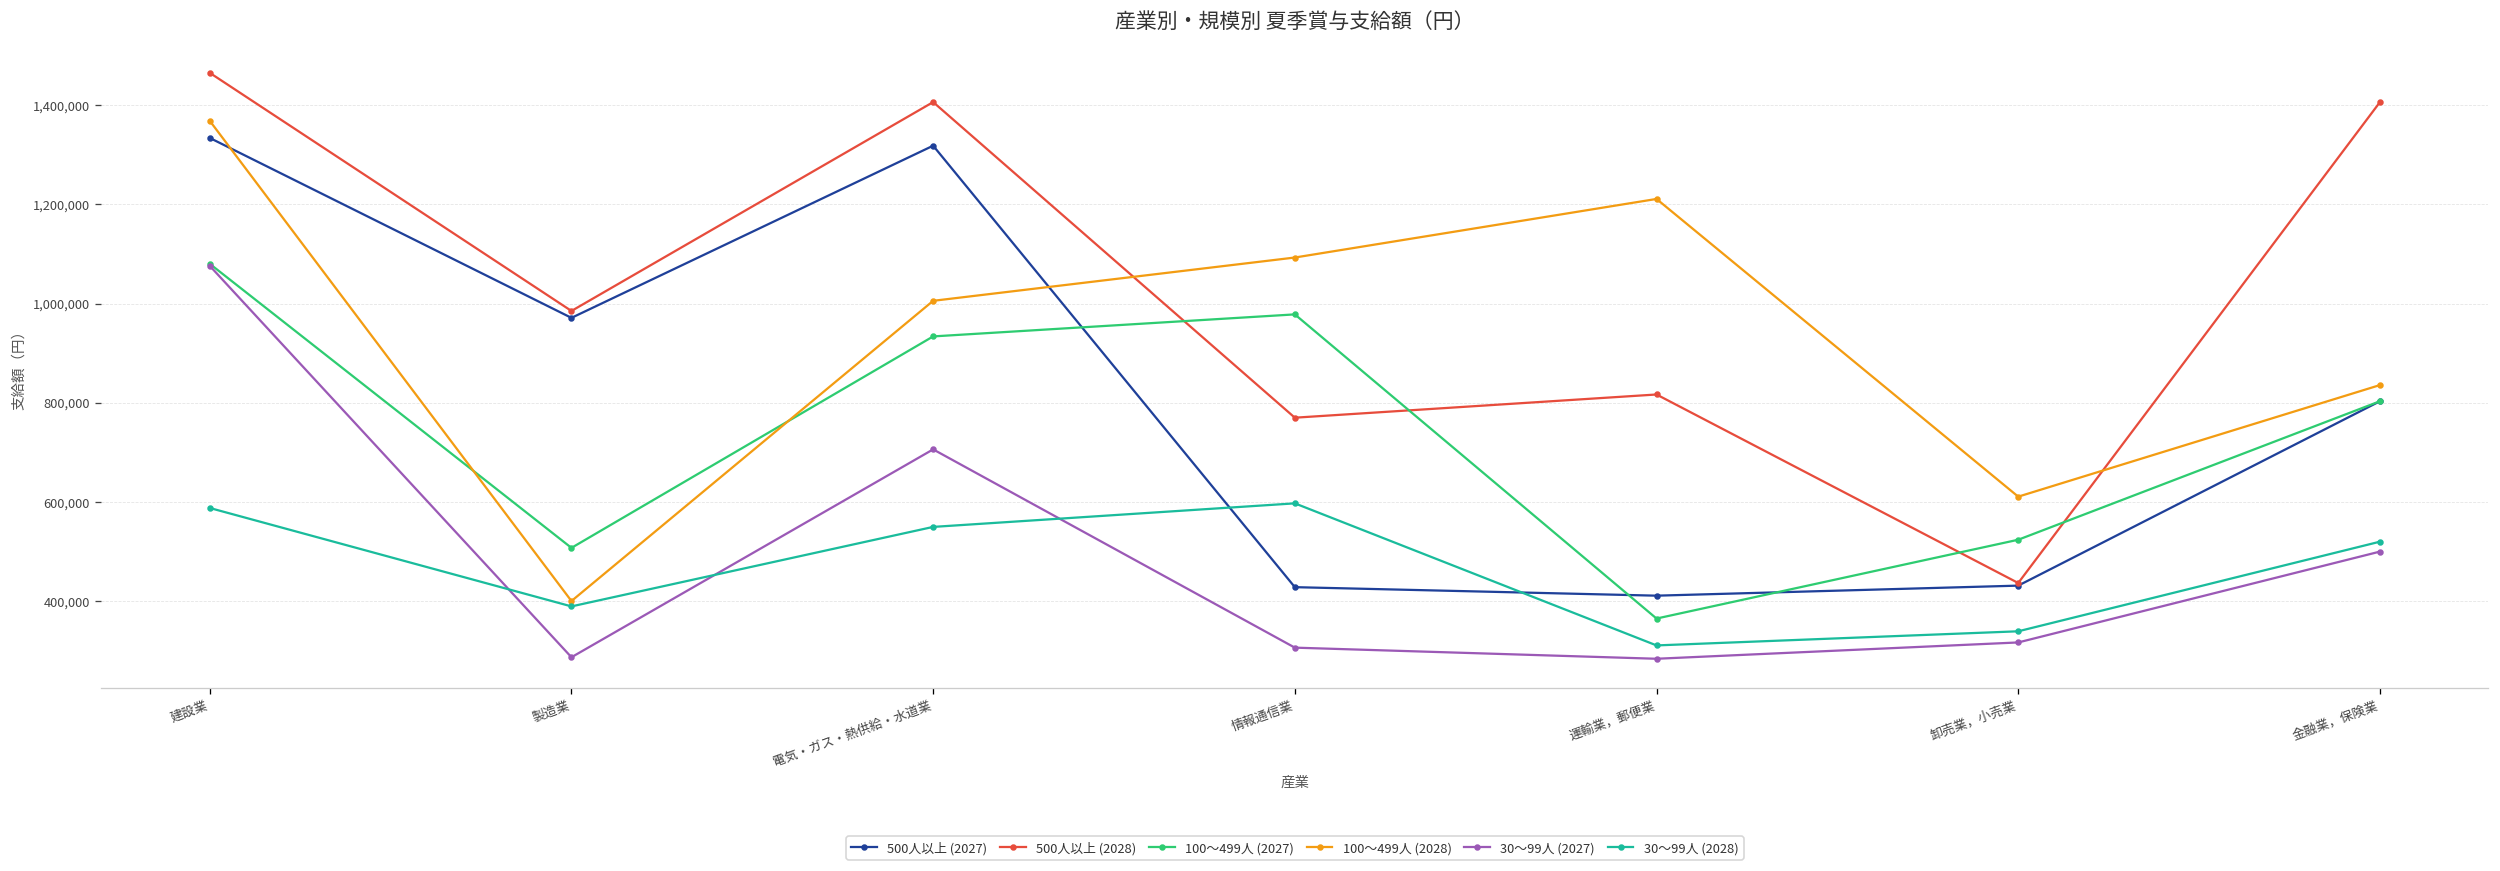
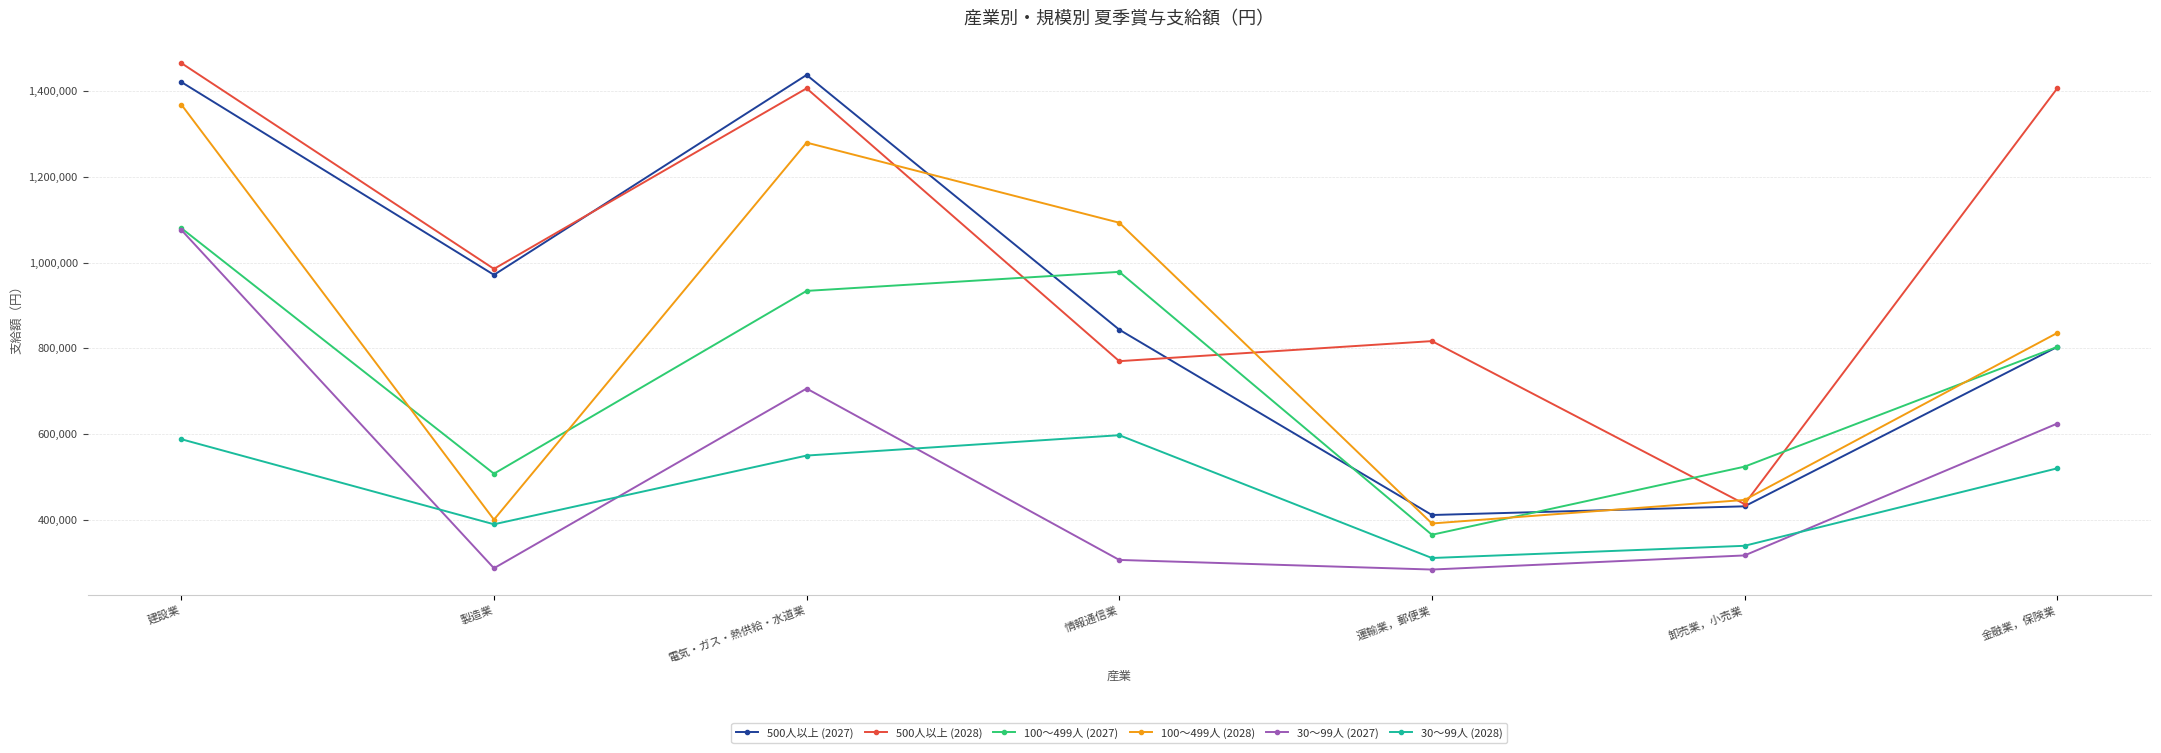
  {
    "500人以上 (2027)": {
-     "建設業": "1,330,000",
+     "建設業": "1,420,000",
      "製造業": "970,000",
-     "電気・ガス・熱供給・水道業": "1,320,000",
-     "情報通信業": "430,000",
+     "電気・ガス・熱供給・水道業": "1,440,000",
+     "情報通信業": "840,000",
      "運輸業，郵便業": "410,000"
    },
    "500人以上 (2028)": {
      "建設業": "1,470,000",
      "製造業": "990,000",
      "電気・ガス・熱供給・水道業": "1,410,000",
      "情報通信業": "770,000",
      "運輸業，郵便業": "820,000",
      "金融業，保険業": "1,410,000"
    },
    "100～499人 (2028)": {
      "建設業": "1,370,000",
      "製造業": "400,000",
-     "電気・ガス・熱供給・水道業": "1,010,000",
+     "電気・ガス・熱供給・水道業": "1,280,000",
      "情報通信業": "1,090,000",
-     "運輸業，郵便業": "1,210,000",
-     "卸売業，小売業": "610,000",
+     "運輸業，郵便業": "390,000",
+     "卸売業，小売業": "450,000",
      "金融業，保険業": "840,000"
    },
    "30～99人 (2027)": {
      "製造業": "290,000",
      "電気・ガス・熱供給・水道業": "710,000",
      "情報通信業": "310,000",
      "運輸業，郵便業": "280,000",
      "卸売業，小売業": "320,000",
-     "金融業，保険業": "500,000"
+     "金融業，保険業": "620,000"
    }
  }
